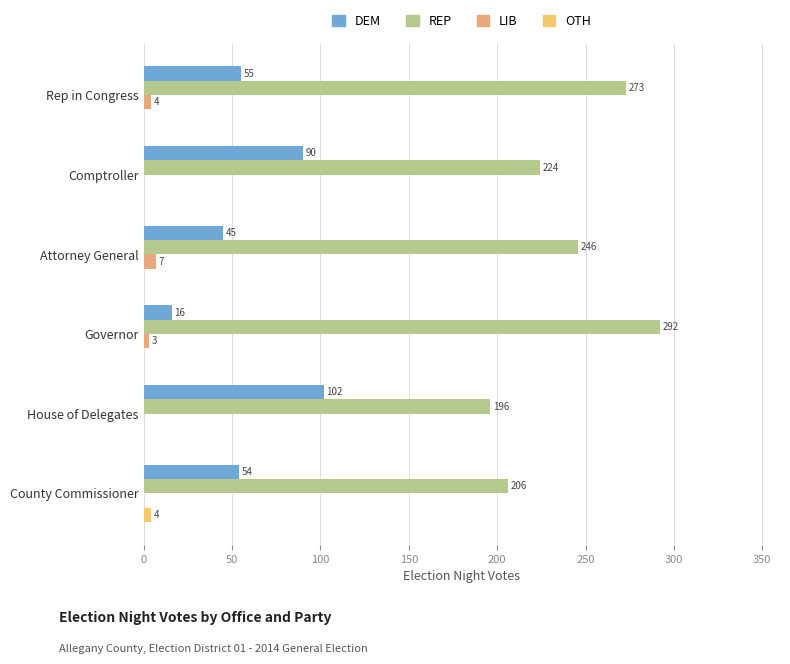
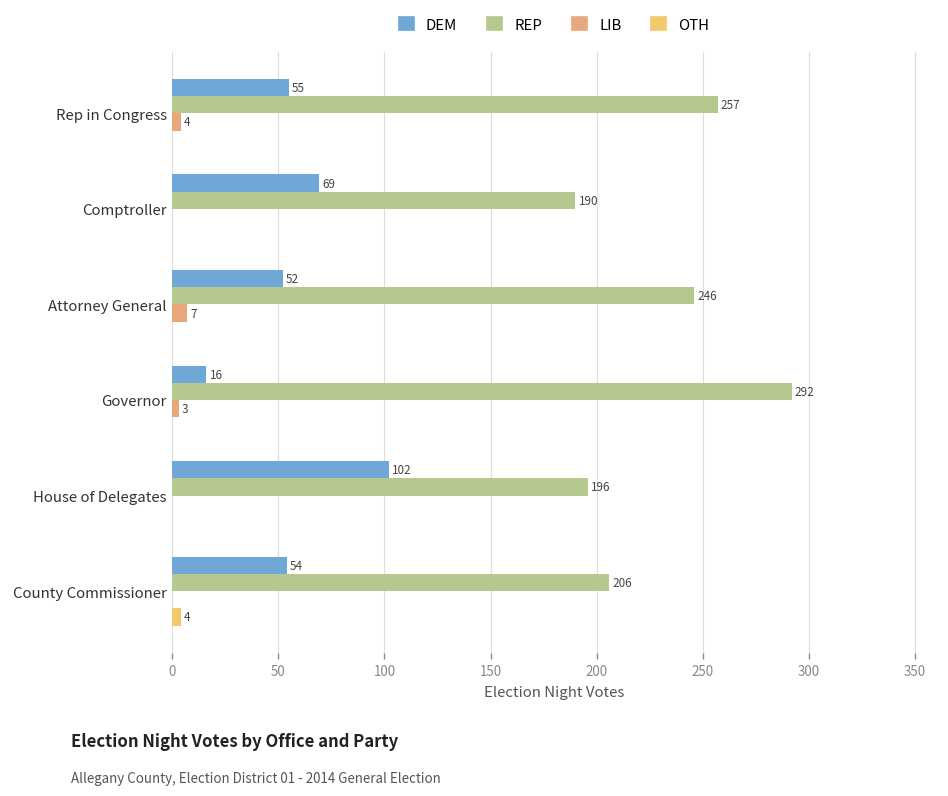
  {
    "DEM": {
      "Rep in Congress": 55,
-     "Comptroller": 90,
-     "Attorney General": 45,
+     "Comptroller": 69,
+     "Attorney General": 52,
      "Governor": 16,
      "House of Delegates": 102,
      "County Commissioner": 54
    },
    "REP": {
-     "Rep in Congress": 273,
-     "Comptroller": 224,
+     "Rep in Congress": 257,
+     "Comptroller": 190,
      "Attorney General": 246,
      "Governor": 292,
      "House of Delegates": 196,
      "County Commissioner": 206
    }
  }
